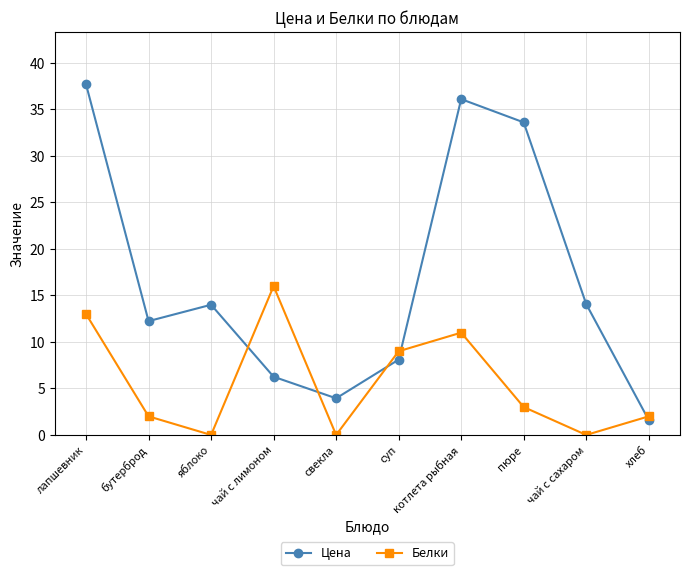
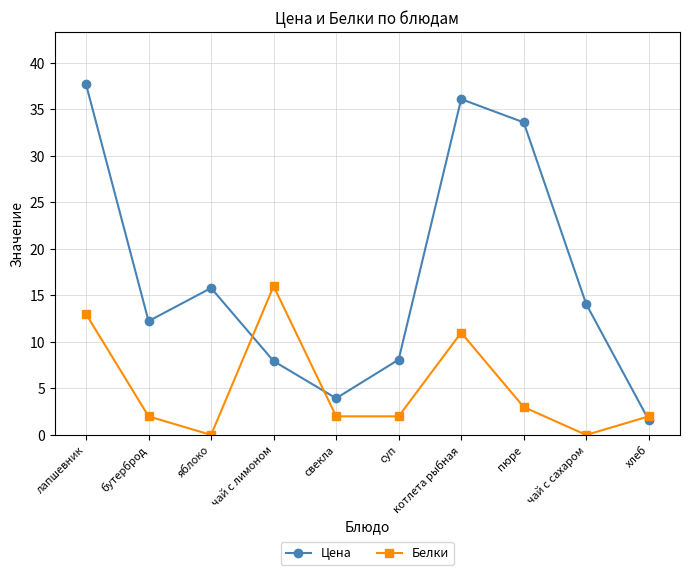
  {
    "Цена": {
      "лапшевник": 38,
      "бутерброд": 12,
-     "яблоко": 14,
-     "чай с лимоном": 6,
+     "яблоко": 16,
+     "чай с лимоном": 8,
      "свекла": 4,
      "суп": 8,
      "котлета рыбная": 36,
      "пюре": 34,
      "чай с сахаром": 14,
      "хлеб": 2
    },
    "Белки": {
      "лапшевник": 13,
      "бутерброд": 2,
      "яблоко": 0,
      "чай с лимоном": 16,
-     "свекла": 0,
-     "суп": 9,
+     "свекла": 2,
+     "суп": 2,
      "котлета рыбная": 11,
      "пюре": 3,
      "чай с сахаром": 0,
      "хлеб": 2
    }
  }
